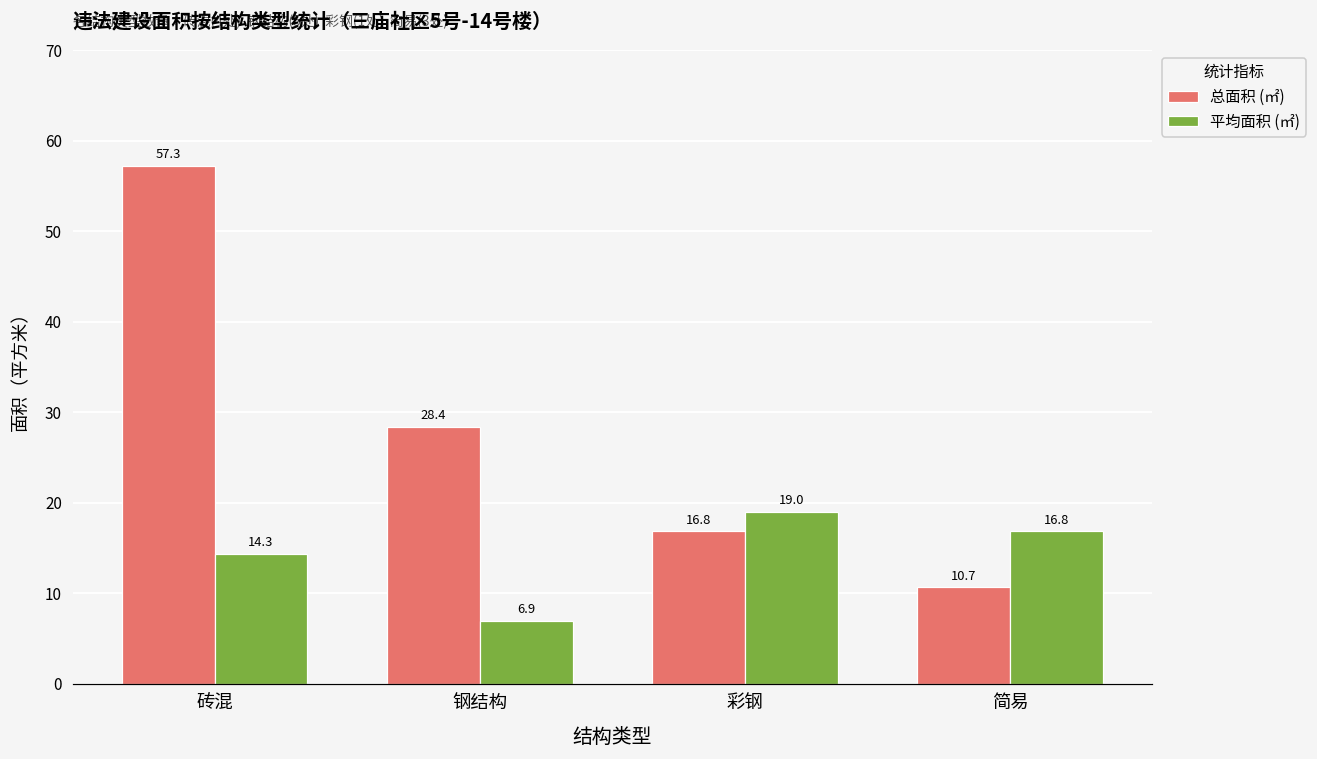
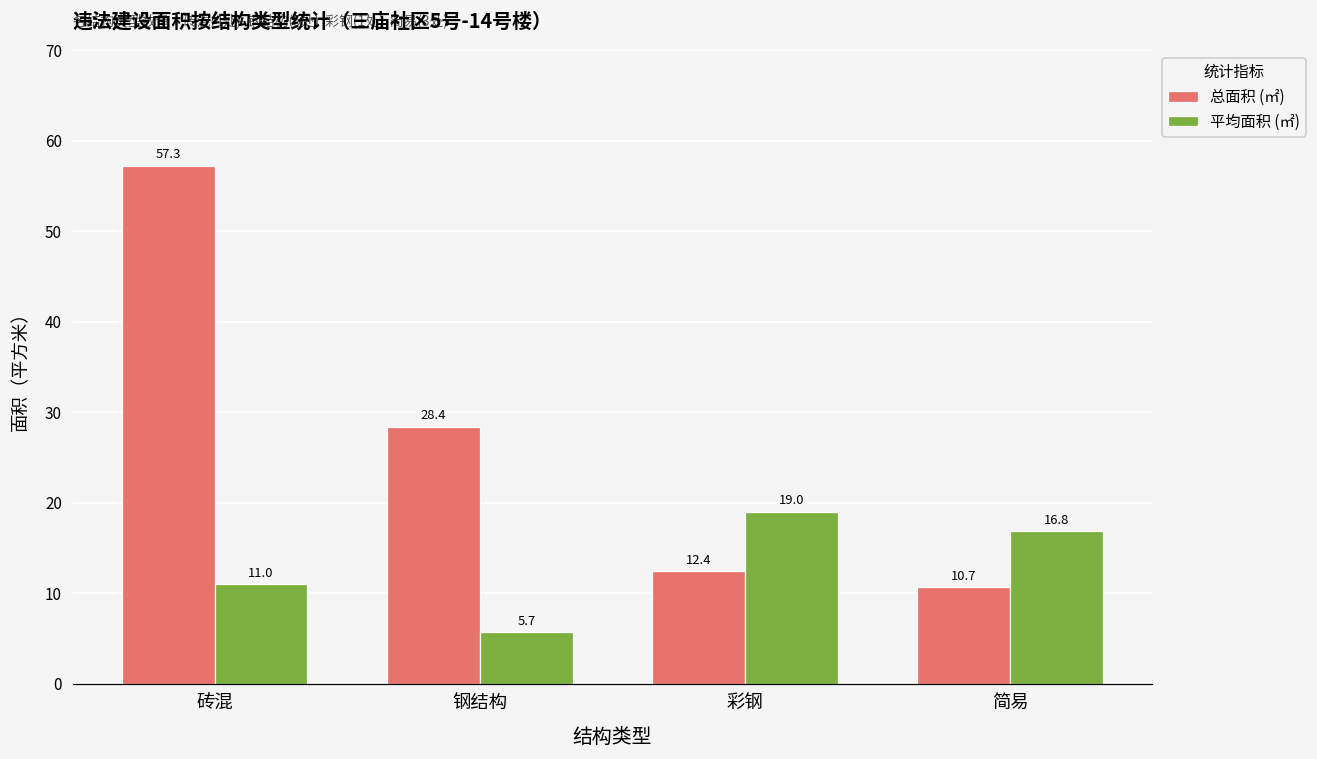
  {
    "总面积 (㎡)": {
      "砖混": 57.3,
      "钢结构": 28.4,
-     "彩钢": 16.8,
+     "彩钢": 12.4,
      "简易": 10.7
    },
    "平均面积 (㎡)": {
-     "砖混": 14.3,
-     "钢结构": 6.9,
+     "砖混": 11.0,
+     "钢结构": 5.7,
      "彩钢": 19.0,
      "简易": 16.8
    }
  }
